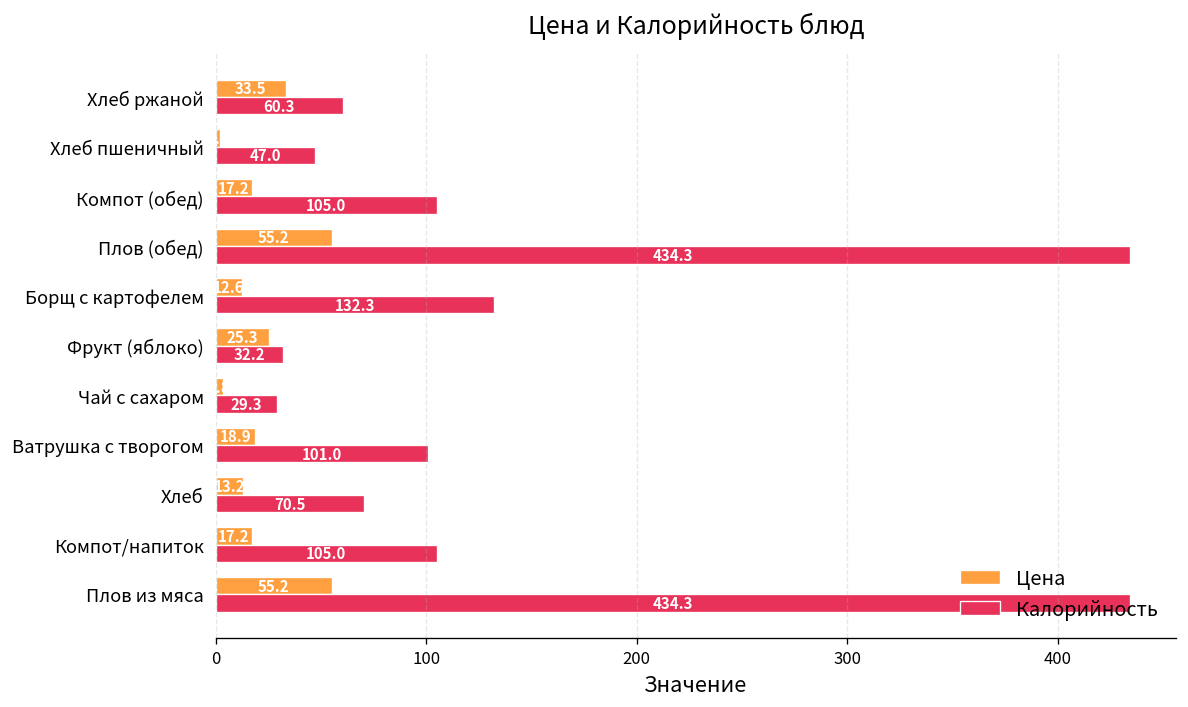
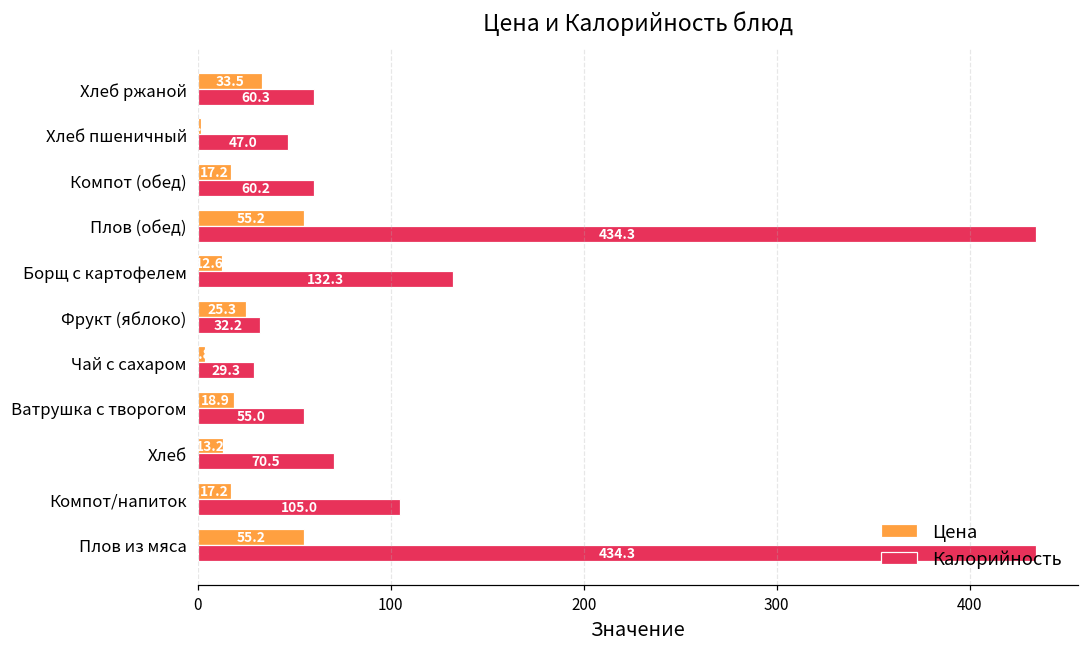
  {
    "Цена": {
      "Хлеб ржаной": 33.5,
      "Компот (обед)": 17.2,
      "Плов (обед)": 55.2,
      "Борщ с картофелем": 12.6,
      "Фрукт (яблоко)": 25.3,
      "Ватрушка с творогом": 18.9,
      "Хлеб": 13.2,
      "Компот/напиток": 17.2,
      "Плов из мяса": 55.2
    },
    "Калорийность": {
      "Хлеб ржаной": 60.3,
      "Хлеб пшеничный": 47.0,
-     "Компот (обед)": 105.0,
+     "Компот (обед)": 60.2,
      "Плов (обед)": 434.3,
      "Борщ с картофелем": 132.3,
      "Фрукт (яблоко)": 32.2,
      "Чай с сахаром": 29.3,
-     "Ватрушка с творогом": 101.0,
+     "Ватрушка с творогом": 55.0,
      "Хлеб": 70.5,
      "Компот/напиток": 105.0,
      "Плов из мяса": 434.3
    }
  }
